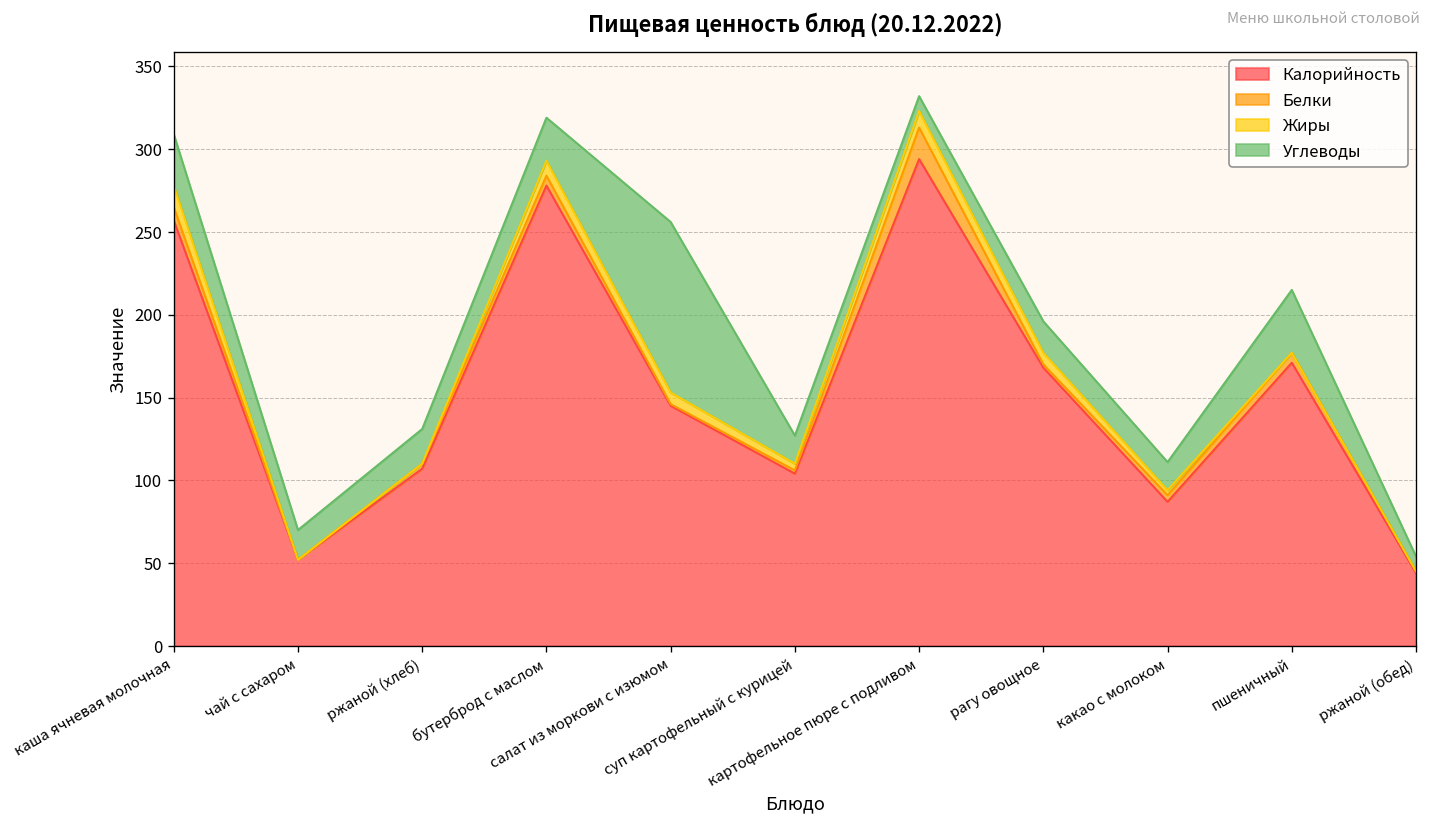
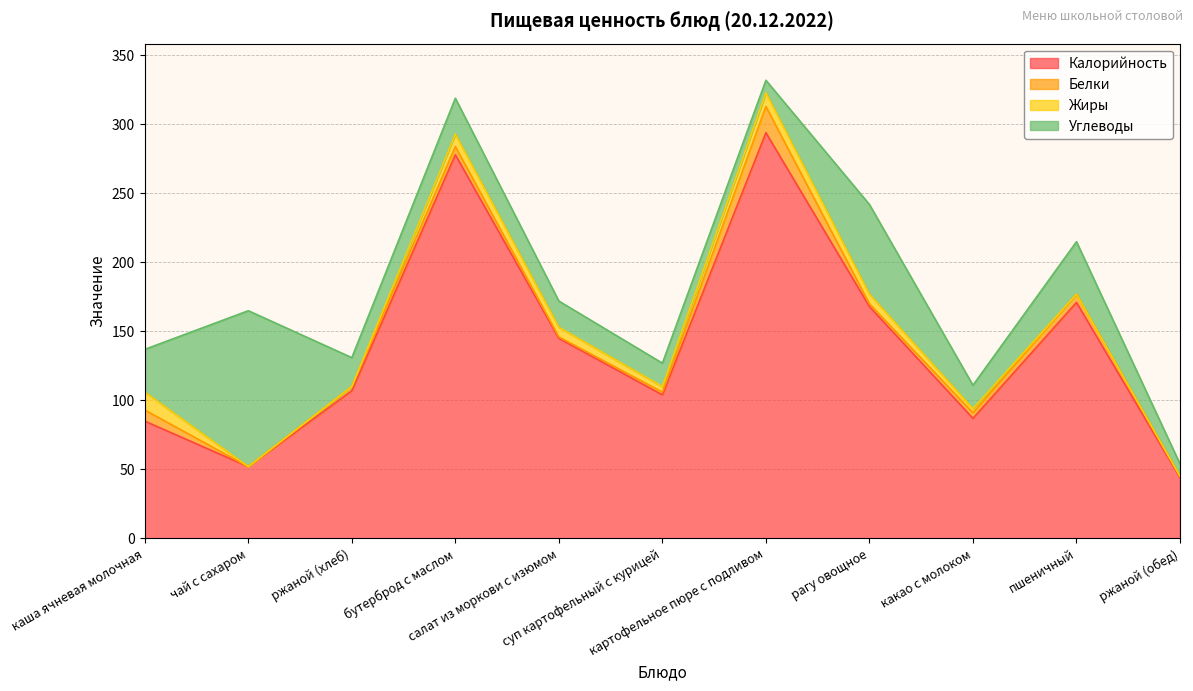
  {
    "Калорийность": {
-     "каша ячневая молочная": 257,
+     "каша ячневая молочная": 85,
      "ржаной (хлеб)": 107,
      "бутерброд с маслом": 278,
      "суп картофельный с курицей": 104,
      "картофельное пюре с подливом": 294,
      "рагу овощное": 168,
      "какао с молоком": 87,
      "пшеничный": 171
    },
    "Углеводы": {
      "каша ячневая молочная": 31,
-     "чай с сахаром": 18,
+     "чай с сахаром": 113,
      "ржаной (хлеб)": 21,
      "бутерброд с маслом": 26,
-     "салат из моркови с изюмом": 103,
+     "салат из моркови с изюмом": 19,
      "суп картофельный с курицей": 17,
      "картофельное пюре с подливом": 9,
-     "рагу овощное": 19,
+     "рагу овощное": 65,
      "какао с молоком": 17,
      "пшеничный": 38,
      "ржаной (обед)": 9
    }
  }
